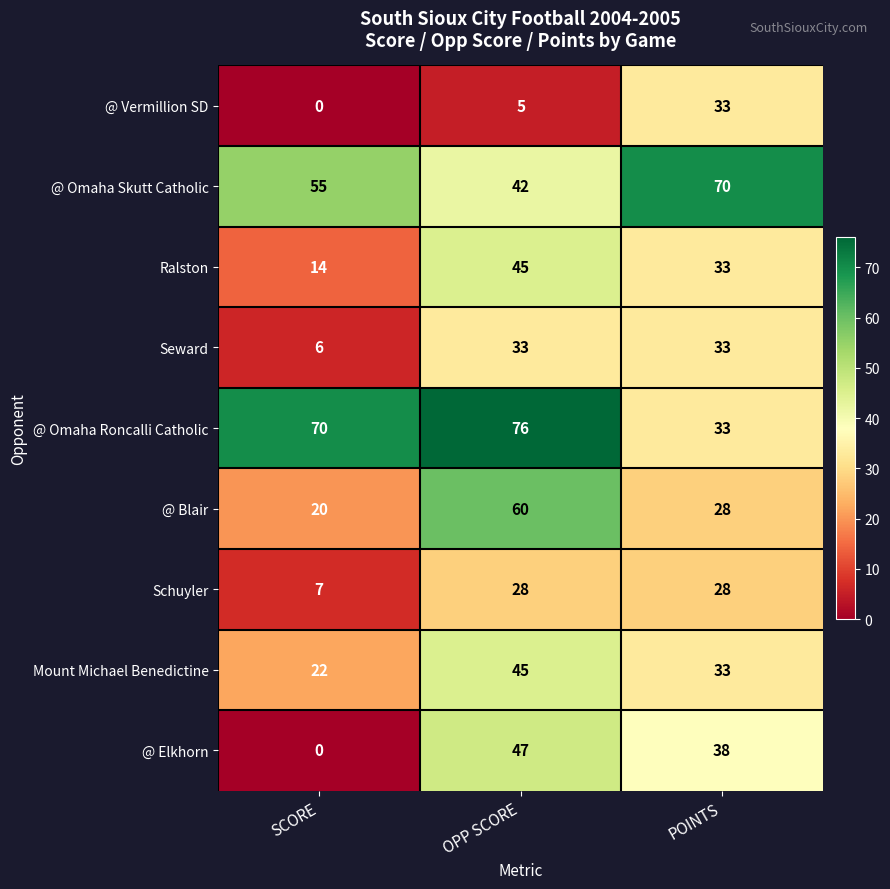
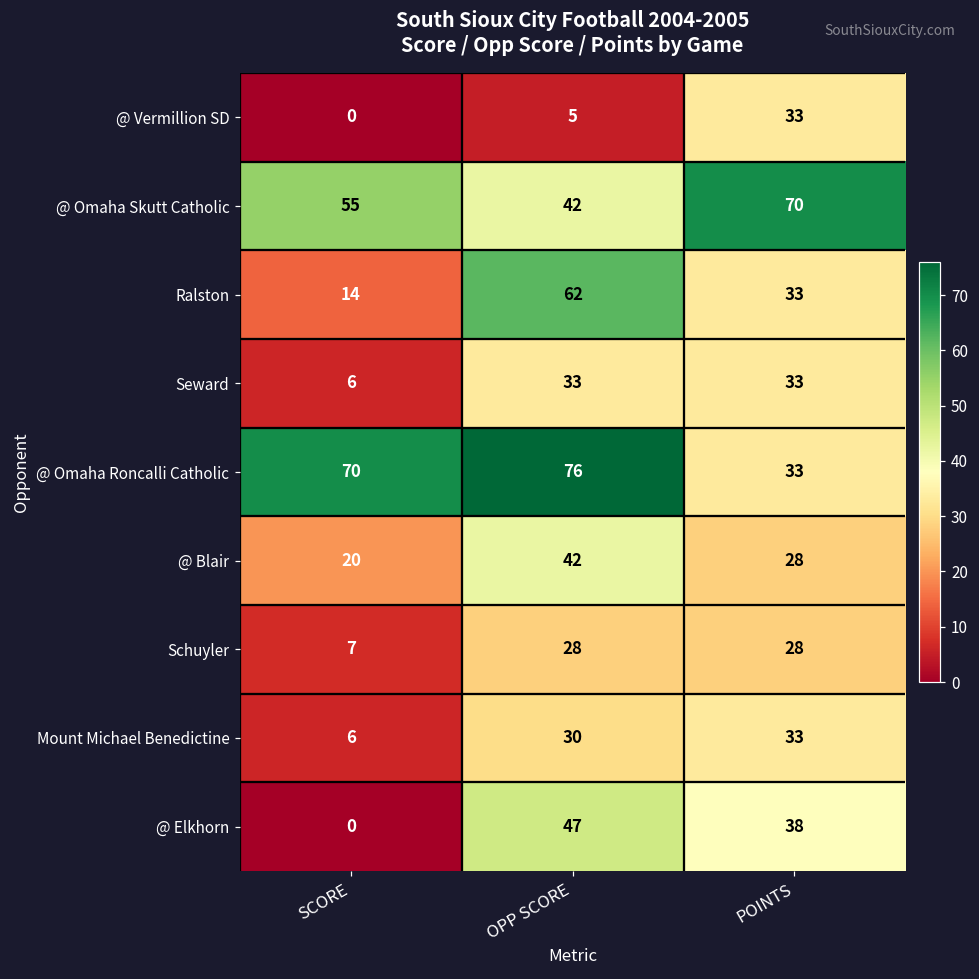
  {
    "@ Vermillion SD": {
      "SCORE": 0,
      "OPP SCORE": 5,
      "POINTS": 33
    },
    "@ Omaha Skutt Catholic": {
      "SCORE": 55,
      "OPP SCORE": 42,
      "POINTS": 70
    },
    "Ralston": {
      "SCORE": 14,
-     "OPP SCORE": 45,
+     "OPP SCORE": 62,
      "POINTS": 33
    },
    "Seward": {
      "SCORE": 6,
      "OPP SCORE": 33,
      "POINTS": 33
    },
    "@ Omaha Roncalli Catholic": {
      "SCORE": 70,
      "OPP SCORE": 76,
      "POINTS": 33
    },
    "@ Blair": {
      "SCORE": 20,
-     "OPP SCORE": 60,
+     "OPP SCORE": 42,
      "POINTS": 28
    },
    "Schuyler": {
      "SCORE": 7,
      "OPP SCORE": 28,
      "POINTS": 28
    },
    "Mount Michael Benedictine": {
-     "SCORE": 22,
-     "OPP SCORE": 45,
+     "SCORE": 6,
+     "OPP SCORE": 30,
      "POINTS": 33
    },
    "@ Elkhorn": {
      "SCORE": 0,
      "OPP SCORE": 47,
      "POINTS": 38
    }
  }
